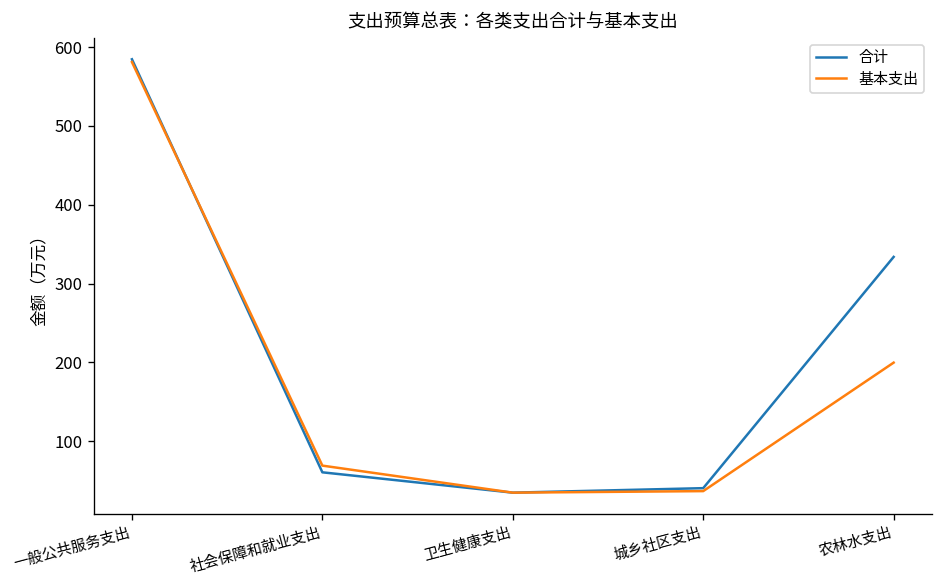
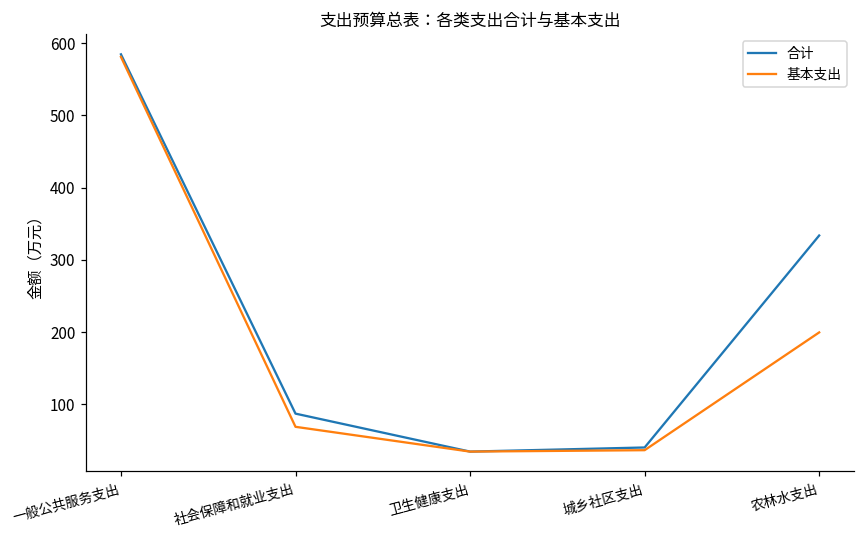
  {
    "合计": {
-     "社会保障和就业支出": 60,
+     "社会保障和就业支出": 90,
      "农林水支出": 330
    },
    "基本支出": {
      "社会保障和就业支出": 70,
      "农林水支出": 200
    }
  }
